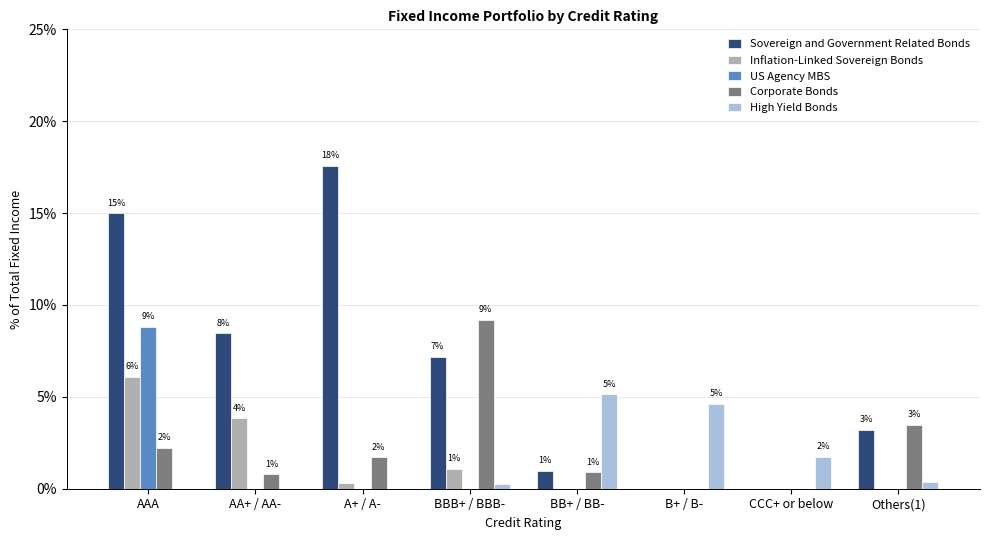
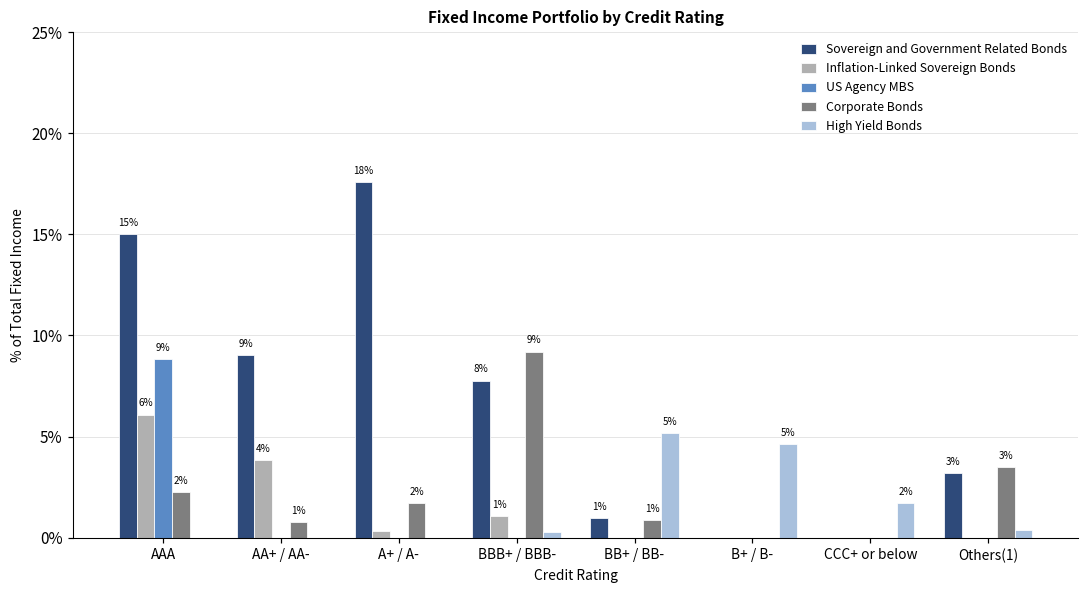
  {
    "Sovereign and Government Related Bonds": {
      "AAA": "15%",
-     "AA+ / AA-": "8%",
+     "AA+ / AA-": "9%",
      "A+ / A-": "18%",
-     "BBB+ / BBB-": "7%",
+     "BBB+ / BBB-": "8%",
      "BB+ / BB-": "1%",
      "Others(1)": "3%"
    },
    "US Agency MBS": {
      "AAA": "9%"
    },
    "Corporate Bonds": {
      "AAA": "2%",
      "AA+ / AA-": "1%",
      "A+ / A-": "2%",
      "BBB+ / BBB-": "9%",
      "BB+ / BB-": "1%",
      "Others(1)": "3%"
    }
  }
